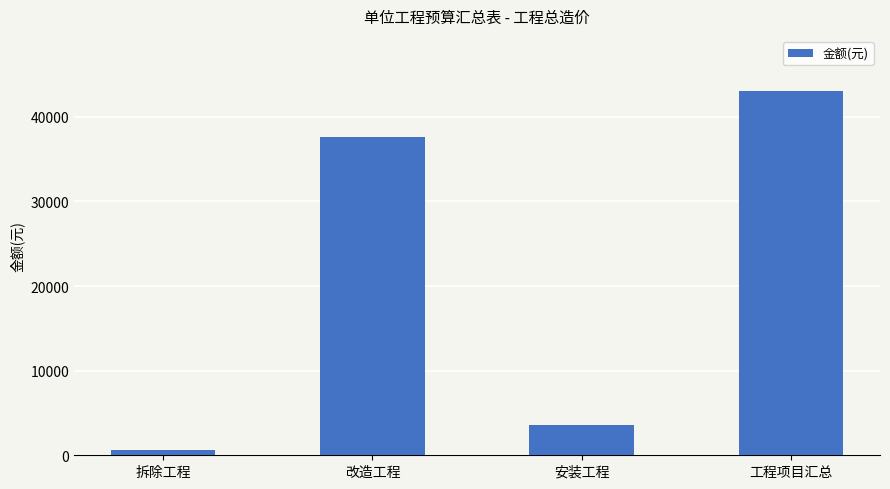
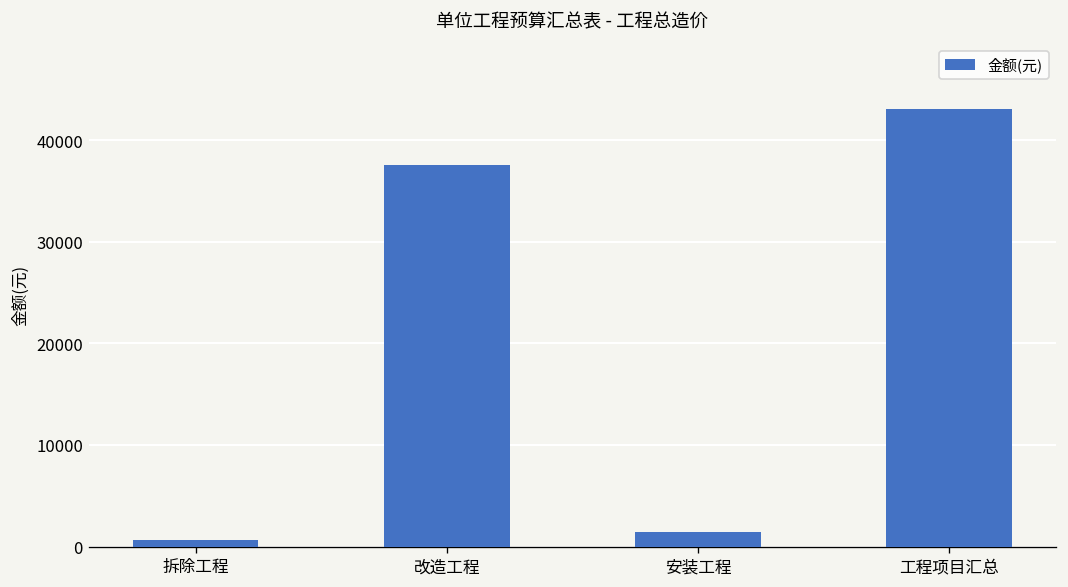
  {
    "拆除工程": 1000,
    "改造工程": 38000,
-   "安装工程": 4000,
+   "安装工程": 1000,
    "工程项目汇总": 43000
  }
